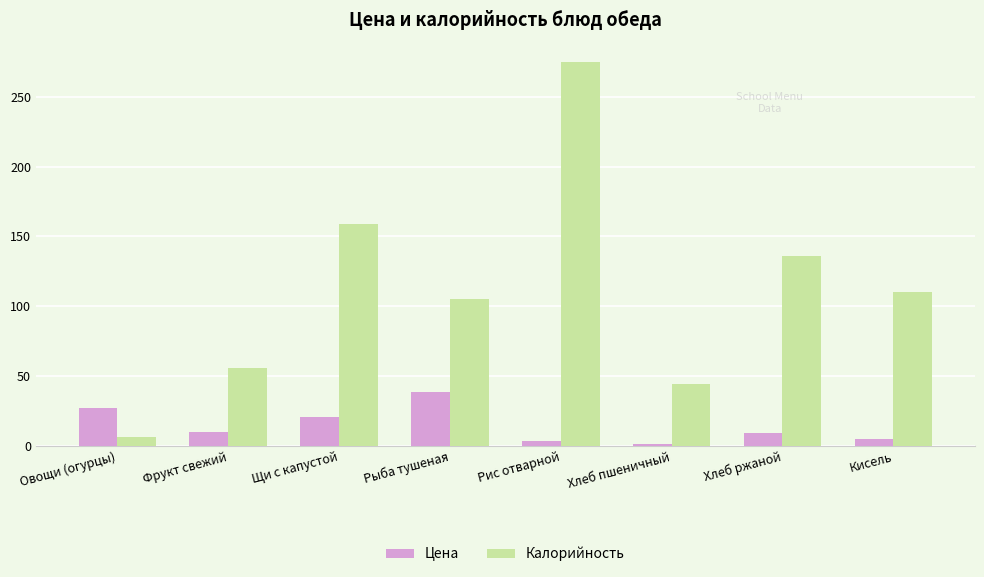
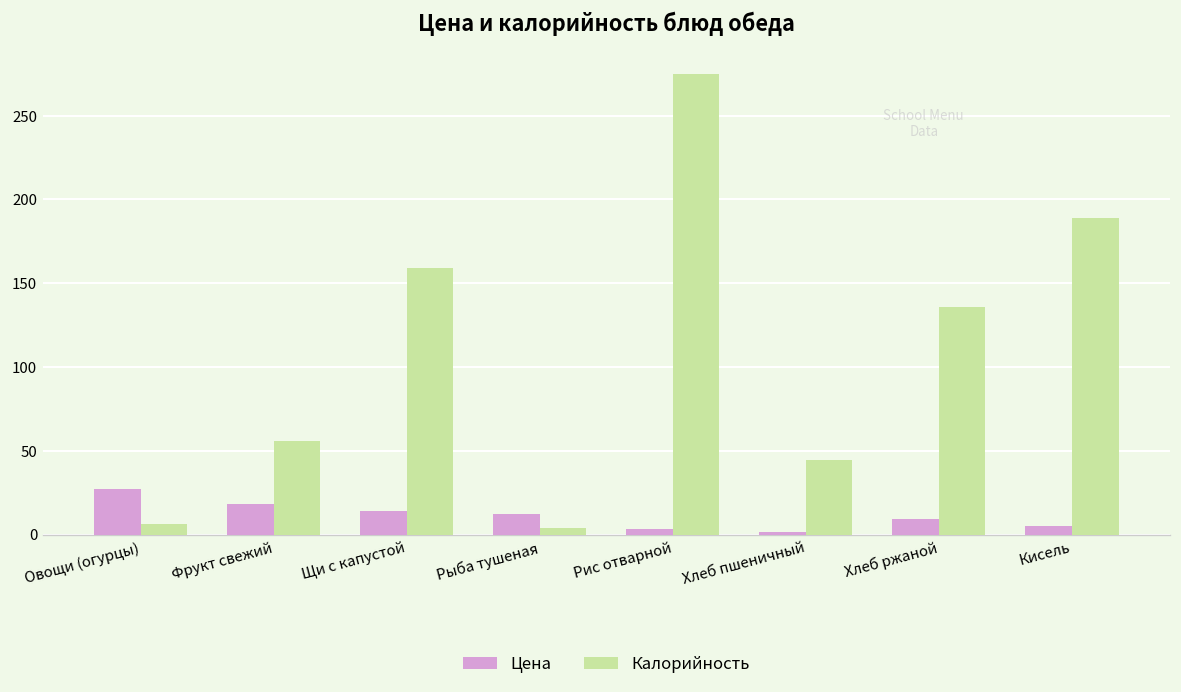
  {
    "Цена": {
      "Овощи (огурцы)": 27,
-     "Фрукт свежий": 10,
-     "Щи с капустой": 21,
-     "Рыба тушеная": 39,
+     "Фрукт свежий": 18,
+     "Щи с капустой": 14,
+     "Рыба тушеная": 13,
      "Рис отварной": 3,
      "Хлеб ржаной": 9,
      "Кисель": 5
    },
    "Калорийность": {
      "Овощи (огурцы)": 6,
      "Фрукт свежий": 56,
      "Щи с капустой": 159,
-     "Рыба тушеная": 105,
+     "Рыба тушеная": 4,
      "Рис отварной": 275,
      "Хлеб пшеничный": 45,
      "Хлеб ржаной": 136,
-     "Кисель": 110
+     "Кисель": 189
    }
  }
